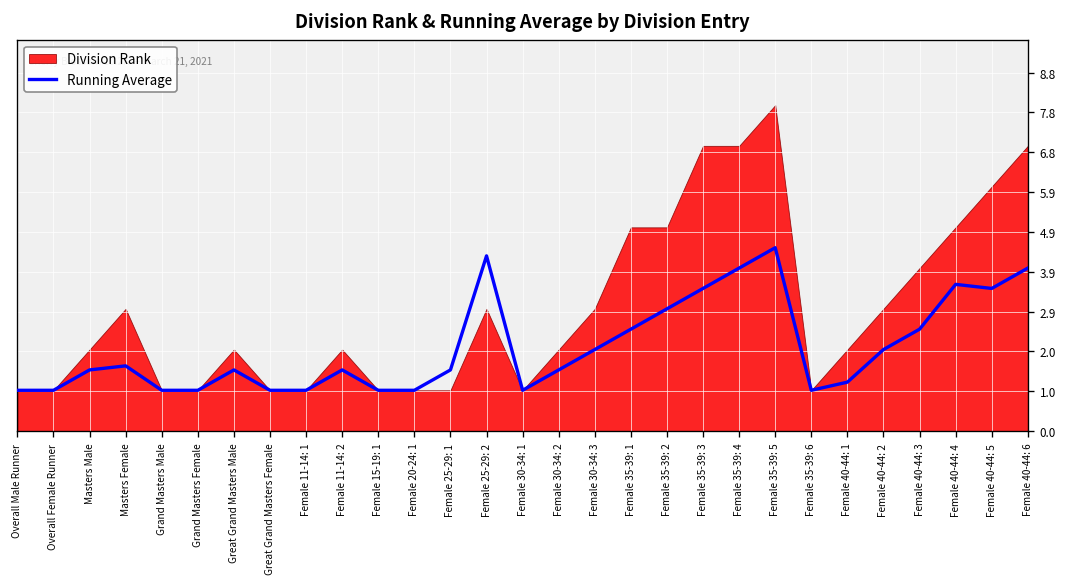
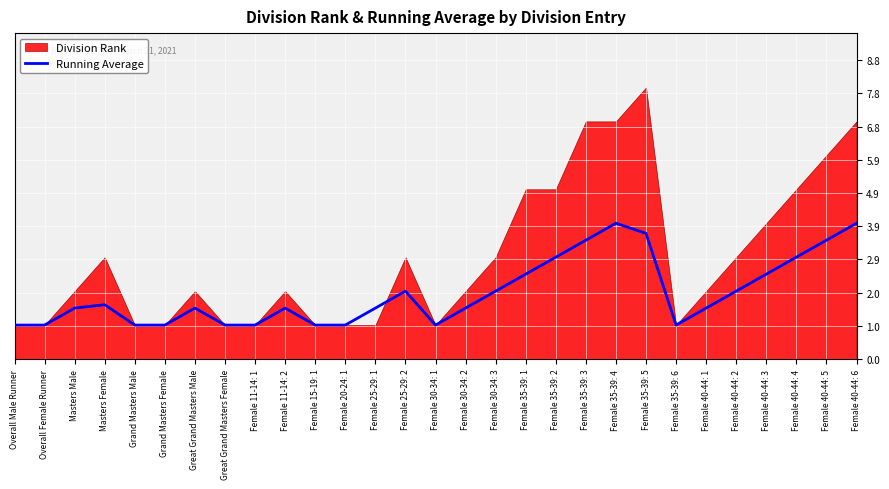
  {
    "Running Average": {
      "Masters Male": 1.5,
      "Masters Female": 1.6,
      "Great Grand Masters Male": 1.5,
      "Female 11-14: 2": 1.5,
      "Female 25-29: 1": 1.5,
-     "Female 25-29: 2": 4.3,
+     "Female 25-29: 2": 2.0,
      "Female 30-34: 2": 1.5,
      "Female 30-34: 3": 2.0,
      "Female 35-39: 1": 2.5,
      "Female 35-39: 2": 3.0,
      "Female 35-39: 3": 3.5,
      "Female 35-39: 4": 4.0,
-     "Female 35-39: 5": 4.5,
-     "Female 40-44: 1": 1.2,
+     "Female 35-39: 5": 3.7,
+     "Female 40-44: 1": 1.5,
      "Female 40-44: 2": 2.0,
      "Female 40-44: 3": 2.5,
-     "Female 40-44: 4": 3.6,
+     "Female 40-44: 4": 3.0,
      "Female 40-44: 5": 3.5,
      "Female 40-44: 6": 4.0
    },
    "Division Rank": {
      "Masters Male": 2.0,
      "Masters Female": 3.0,
      "Great Grand Masters Male": 2.0,
      "Female 11-14: 2": 2.0,
      "Female 25-29: 1": 1.0,
      "Female 25-29: 2": 3.0,
      "Female 30-34: 2": 2.0,
      "Female 30-34: 3": 3.0,
      "Female 35-39: 1": 5.0,
      "Female 35-39: 2": 5.0,
      "Female 35-39: 3": 7.0,
      "Female 35-39: 4": 7.0,
      "Female 35-39: 5": 8.0,
      "Female 40-44: 1": 2.0,
      "Female 40-44: 2": 3.0,
      "Female 40-44: 3": 4.0,
      "Female 40-44: 4": 5.0,
      "Female 40-44: 5": 6.0,
      "Female 40-44: 6": 7.0
    }
  }
